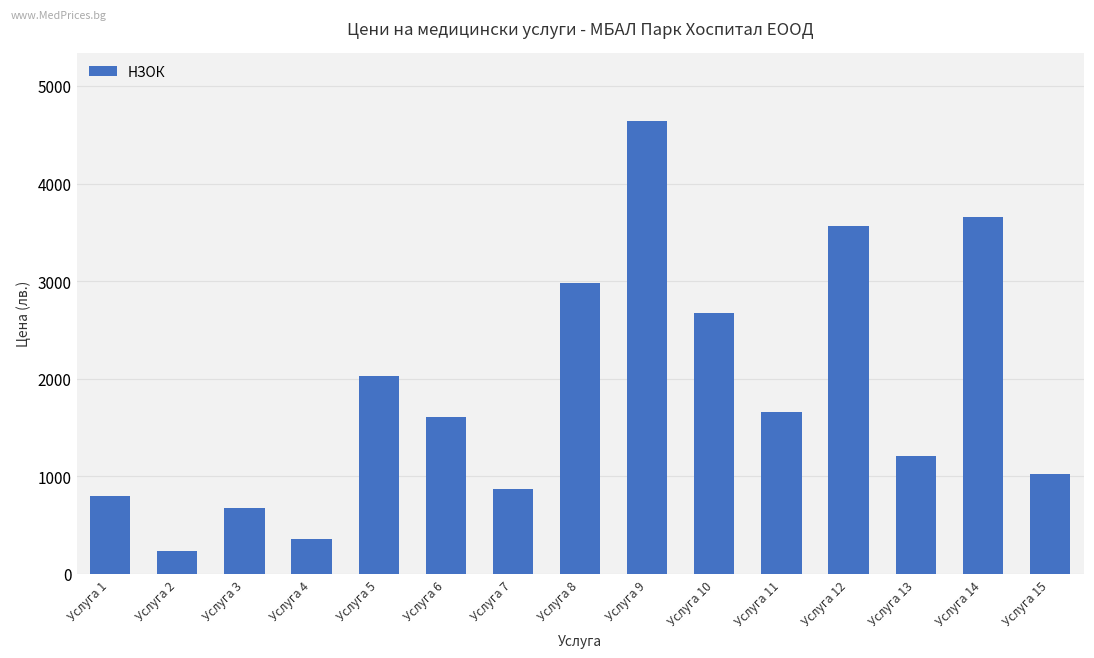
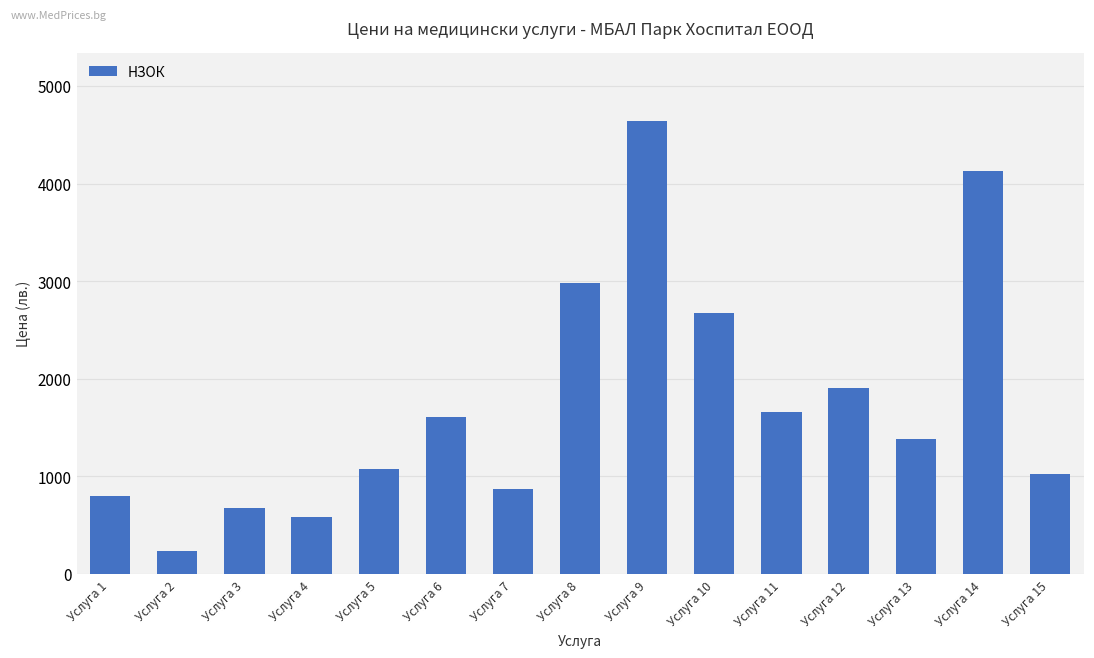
  {
    "Услуга 1": 800,
    "Услуга 2": 200,
    "Услуга 3": 700,
-   "Услуга 4": 400,
-   "Услуга 5": 2000,
+   "Услуга 4": 600,
+   "Услуга 5": 1100,
    "Услуга 6": 1600,
    "Услуга 7": 900,
    "Услуга 8": 3000,
    "Услуга 9": 4600,
    "Услуга 10": 2700,
    "Услуга 11": 1700,
-   "Услуга 12": 3600,
-   "Услуга 13": 1200,
-   "Услуга 14": 3700,
+   "Услуга 12": 1900,
+   "Услуга 13": 1400,
+   "Услуга 14": 4100,
    "Услуга 15": 1000
  }
